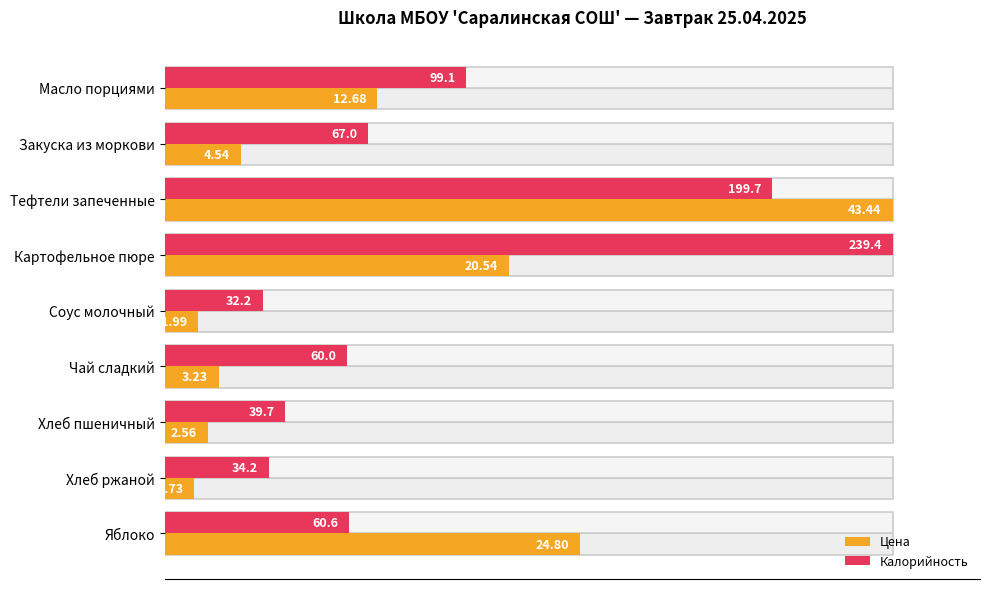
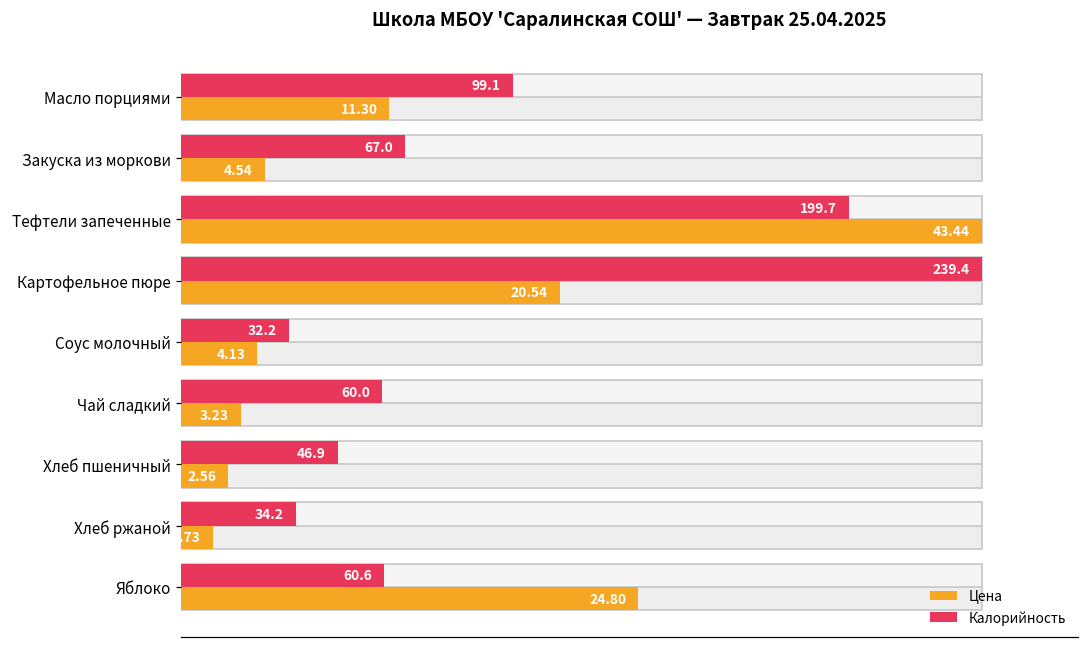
  {
    "Цена": {
-     "Масло порциями": 12.68,
-     "Соус молочный": 1.99
+     "Масло порциями": 11.30,
+     "Соус молочный": 4.13
    },
    "Калорийность": {
-     "Хлеб пшеничный": 39.7
+     "Хлеб пшеничный": 46.9
    }
  }
